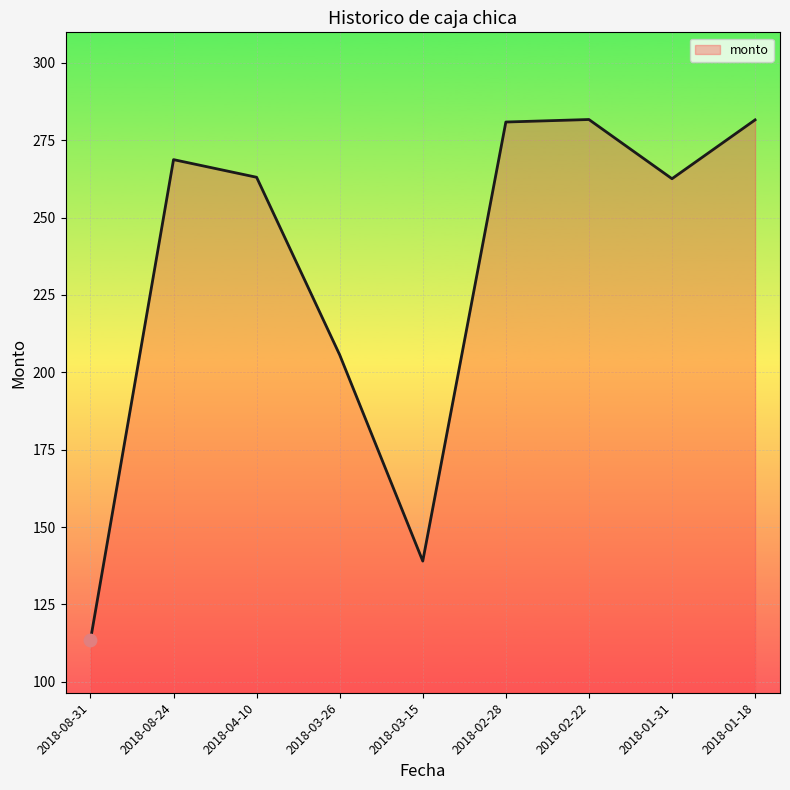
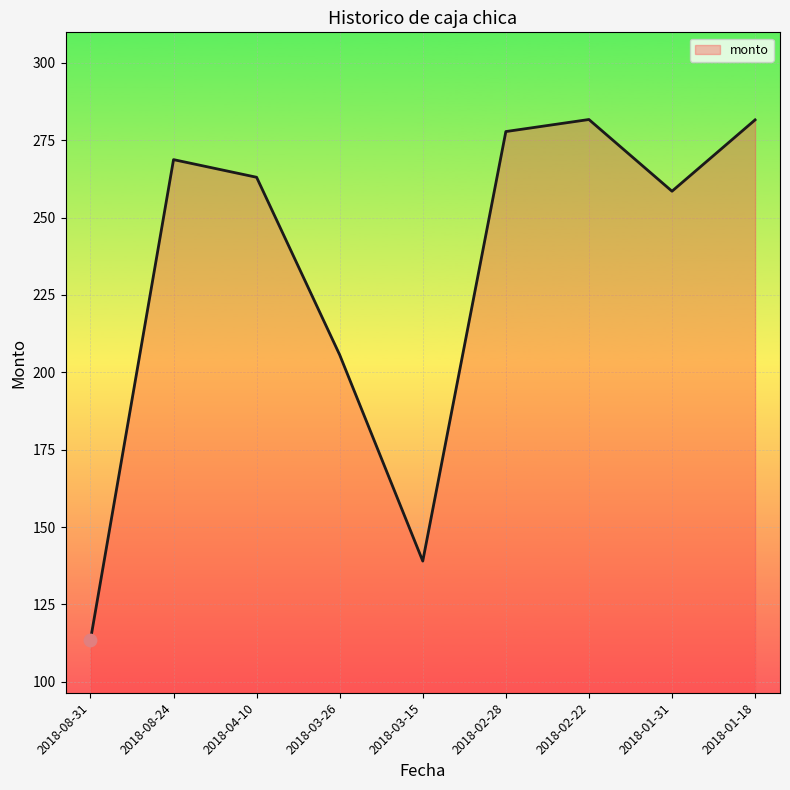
  {
    "monto": {
      "2018-08-24": 269,
      "2018-04-10": 263,
      "2018-03-26": 206,
      "2018-03-15": 139,
-     "2018-02-28": 281,
+     "2018-02-28": 278,
      "2018-02-22": 282,
-     "2018-01-31": 263,
+     "2018-01-31": 258,
      "2018-01-18": 282
    }
  }
